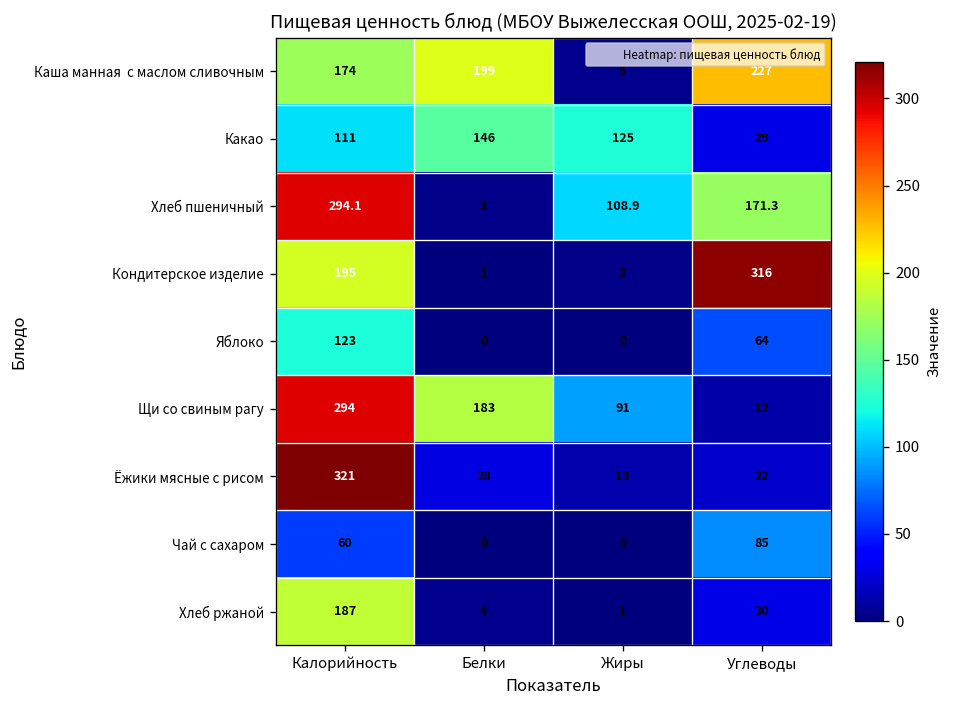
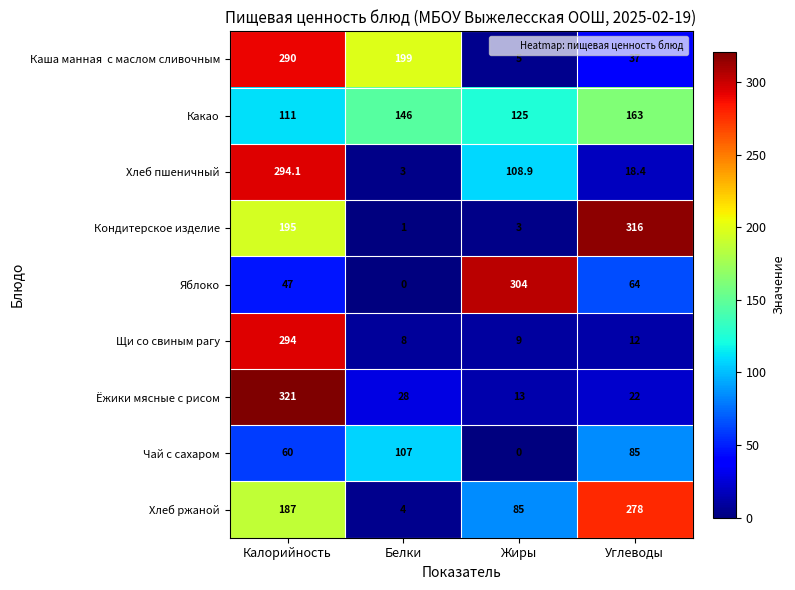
  {
    "Каша манная с маслом сливочным": {
-     "Калорийность": 174,
+     "Калорийность": 290,
      "Белки": 199,
-     "Углеводы": 227
+     "Углеводы": 37
    },
    "Какао": {
      "Калорийность": 111,
      "Белки": 146,
      "Жиры": 125,
-     "Углеводы": 29
+     "Углеводы": 163
    },
    "Хлеб пшеничный": {
      "Калорийность": 294.1,
      "Белки": 3,
      "Жиры": 108.9,
-     "Углеводы": 171.3
+     "Углеводы": 18.4
    },
    "Кондитерское изделие": {
      "Калорийность": 195,
      "Белки": 1,
      "Жиры": 3,
      "Углеводы": 316
    },
    "Яблоко": {
-     "Калорийность": 123,
+     "Калорийность": 47,
      "Белки": 0,
-     "Жиры": 0,
+     "Жиры": 304,
      "Углеводы": 64
    },
    "Щи со свиным рагу": {
      "Калорийность": 294,
-     "Белки": 183,
-     "Жиры": 91,
+     "Белки": 8,
+     "Жиры": 9,
      "Углеводы": 12
    },
    "Ёжики мясные с рисом": {
      "Калорийность": 321,
      "Белки": 28,
      "Жиры": 13,
      "Углеводы": 22
    },
    "Чай с сахаром": {
      "Калорийность": 60,
-     "Белки": 0,
+     "Белки": 107,
      "Жиры": 0,
      "Углеводы": 85
    },
    "Хлеб ржаной": {
      "Калорийность": 187,
      "Белки": 4,
-     "Жиры": 1,
-     "Углеводы": 30
+     "Жиры": 85,
+     "Углеводы": 278
    }
  }
